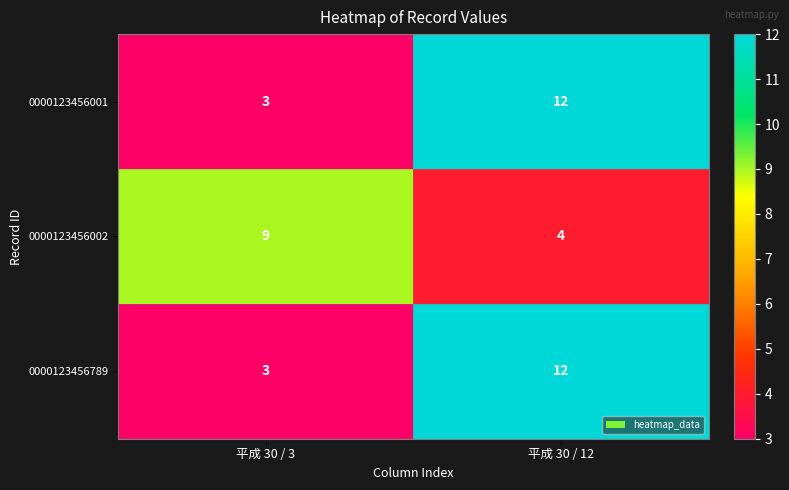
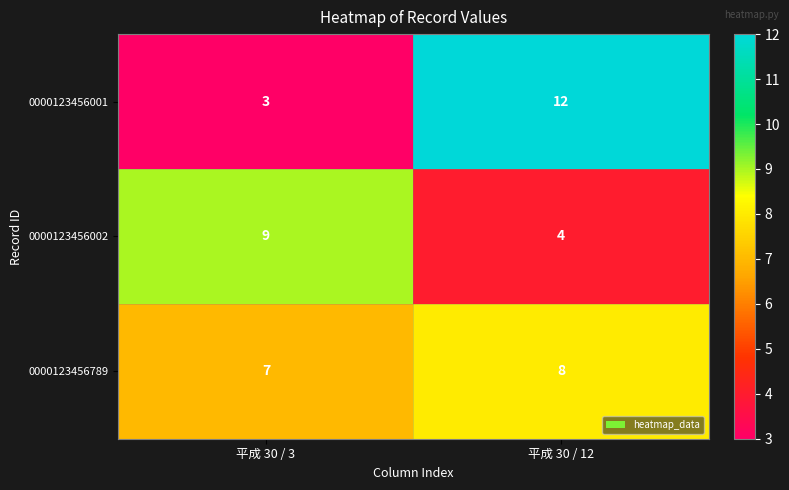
  {
    "0000123456001": {
      "平成 30 / 3": 3,
      "平成 30 / 12": 12
    },
    "0000123456002": {
      "平成 30 / 3": 9,
      "平成 30 / 12": 4
    },
    "0000123456789": {
-     "平成 30 / 3": 3,
-     "平成 30 / 12": 12
+     "平成 30 / 3": 7,
+     "平成 30 / 12": 8
    }
  }
